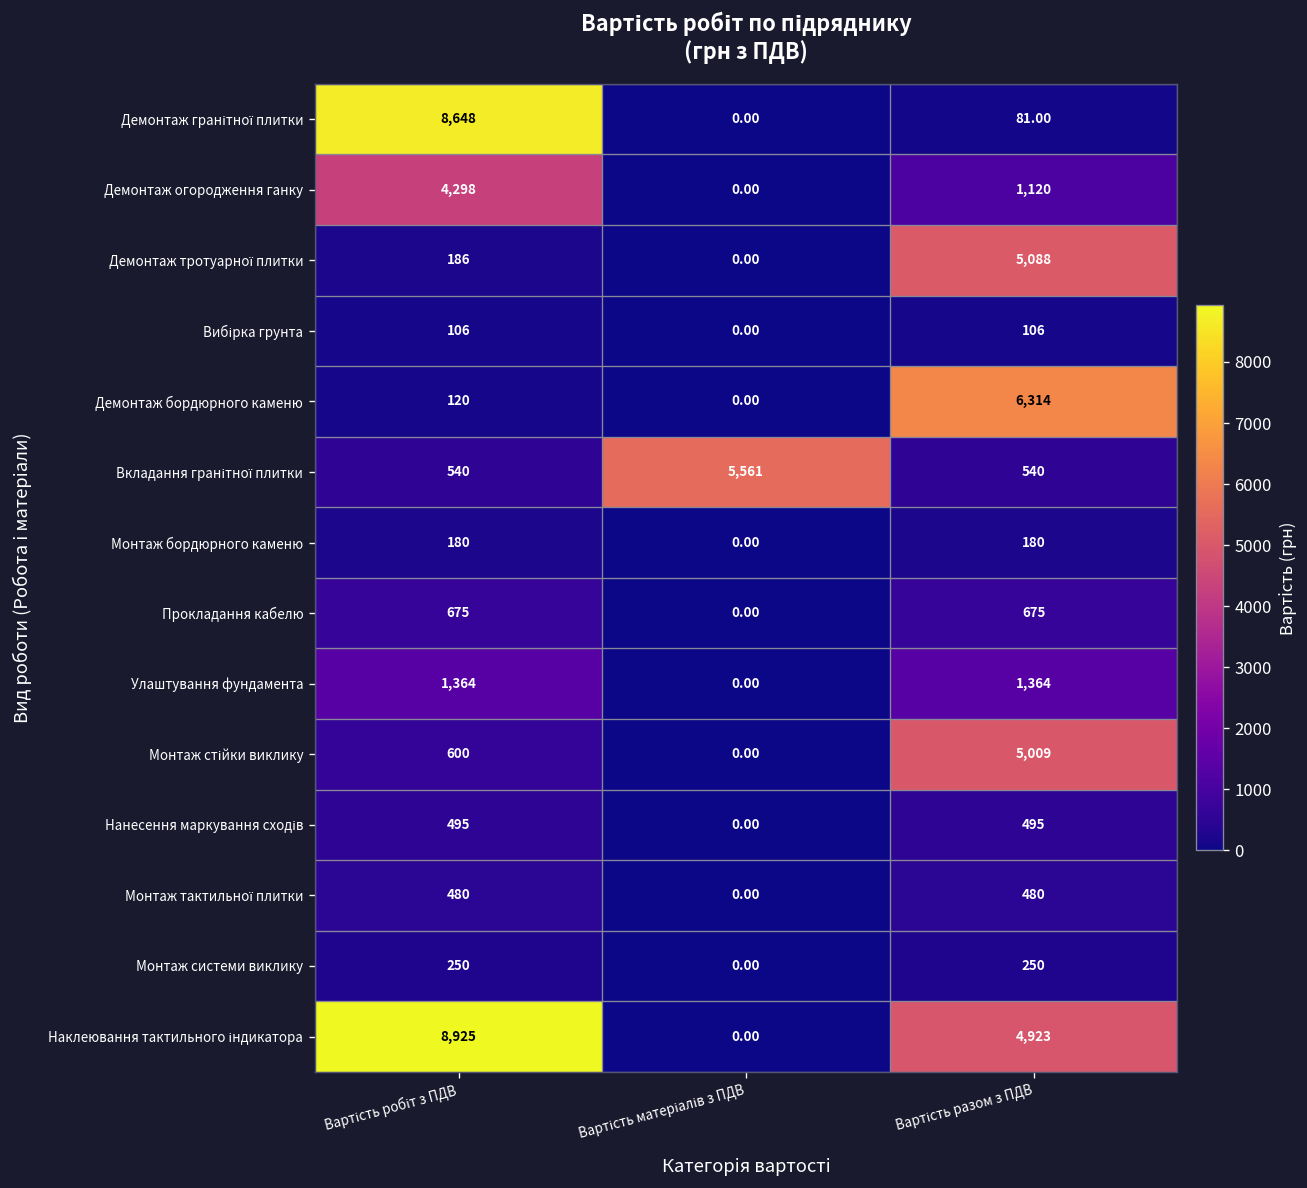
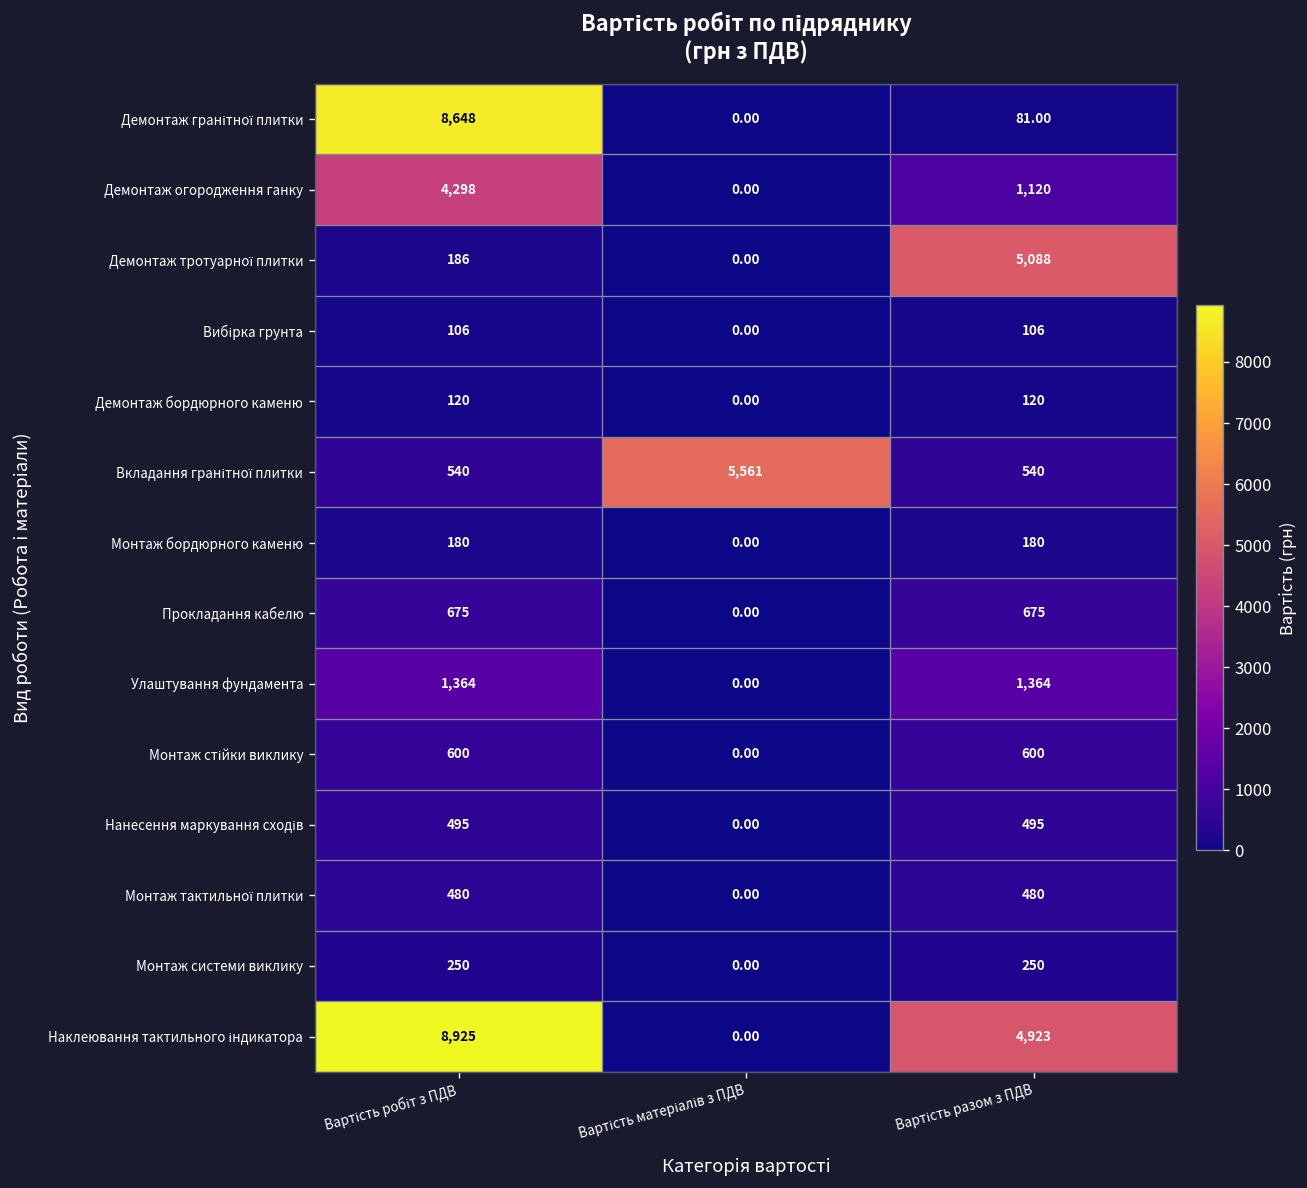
  {
    "Демонтаж гранітної плитки": {
      "Вартість робіт з ПДВ": "8,648",
      "Вартість матеріалів з ПДВ": "0.00",
      "Вартість разом з ПДВ": "81.00"
    },
    "Демонтаж огородження ганку": {
      "Вартість робіт з ПДВ": "4,298",
      "Вартість матеріалів з ПДВ": "0.00",
      "Вартість разом з ПДВ": "1,120"
    },
    "Демонтаж тротуарної плитки": {
      "Вартість робіт з ПДВ": "186",
      "Вартість матеріалів з ПДВ": "0.00",
      "Вартість разом з ПДВ": "5,088"
    },
    "Вибірка грунта": {
      "Вартість робіт з ПДВ": "106",
      "Вартість матеріалів з ПДВ": "0.00",
      "Вартість разом з ПДВ": "106"
    },
    "Демонтаж бордюрного каменю": {
      "Вартість робіт з ПДВ": "120",
      "Вартість матеріалів з ПДВ": "0.00",
-     "Вартість разом з ПДВ": "6,314"
+     "Вартість разом з ПДВ": "120"
    },
    "Вкладання гранітної плитки": {
      "Вартість робіт з ПДВ": "540",
      "Вартість матеріалів з ПДВ": "5,561",
      "Вартість разом з ПДВ": "540"
    },
    "Монтаж бордюрного каменю": {
      "Вартість робіт з ПДВ": "180",
      "Вартість матеріалів з ПДВ": "0.00",
      "Вартість разом з ПДВ": "180"
    },
    "Прокладання кабелю": {
      "Вартість робіт з ПДВ": "675",
      "Вартість матеріалів з ПДВ": "0.00",
      "Вартість разом з ПДВ": "675"
    },
    "Улаштування фундамента": {
      "Вартість робіт з ПДВ": "1,364",
      "Вартість матеріалів з ПДВ": "0.00",
      "Вартість разом з ПДВ": "1,364"
    },
    "Монтаж стійки виклику": {
      "Вартість робіт з ПДВ": "600",
      "Вартість матеріалів з ПДВ": "0.00",
-     "Вартість разом з ПДВ": "5,009"
+     "Вартість разом з ПДВ": "600"
    },
    "Нанесення маркування сходів": {
      "Вартість робіт з ПДВ": "495",
      "Вартість матеріалів з ПДВ": "0.00",
      "Вартість разом з ПДВ": "495"
    },
    "Монтаж тактильної плитки": {
      "Вартість робіт з ПДВ": "480",
      "Вартість матеріалів з ПДВ": "0.00",
      "Вартість разом з ПДВ": "480"
    },
    "Монтаж системи виклику": {
      "Вартість робіт з ПДВ": "250",
      "Вартість матеріалів з ПДВ": "0.00",
      "Вартість разом з ПДВ": "250"
    },
    "Наклеювання тактильного індикатора": {
      "Вартість робіт з ПДВ": "8,925",
      "Вартість матеріалів з ПДВ": "0.00",
      "Вартість разом з ПДВ": "4,923"
    }
  }
